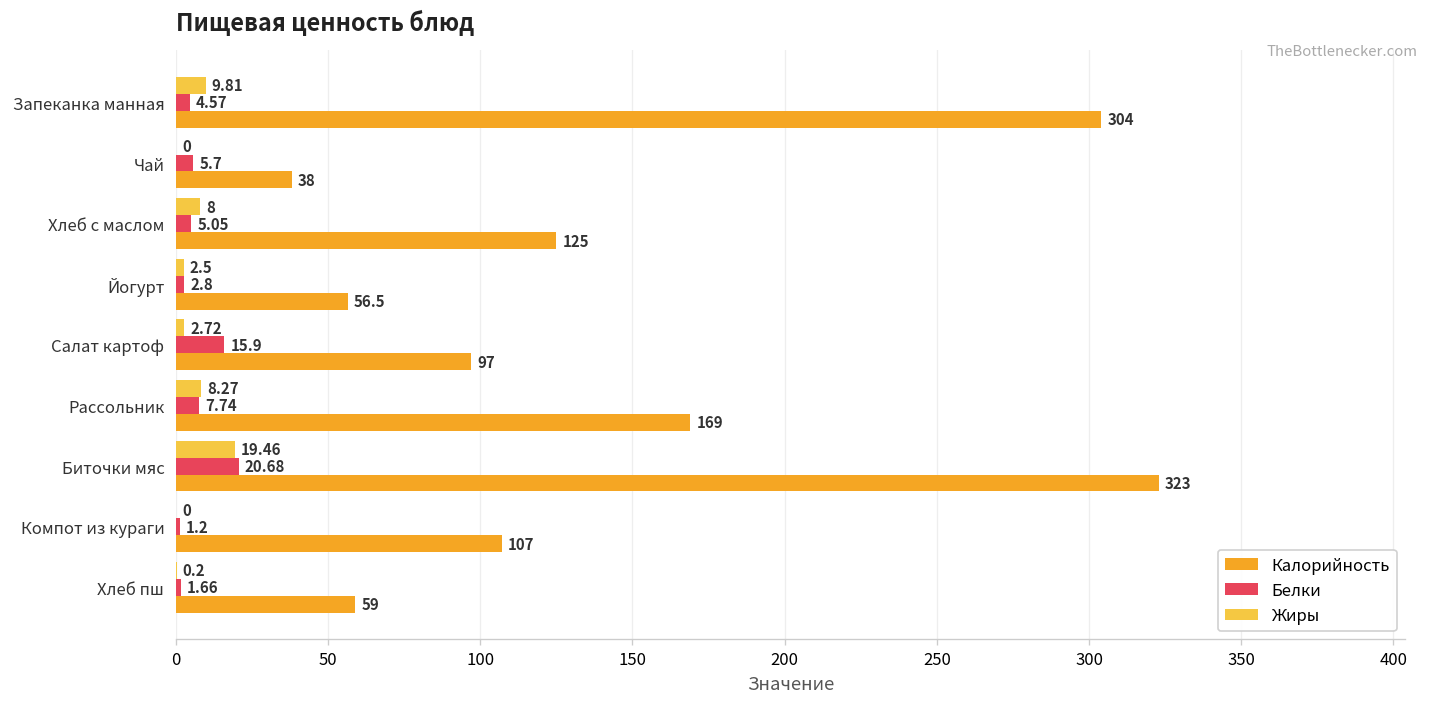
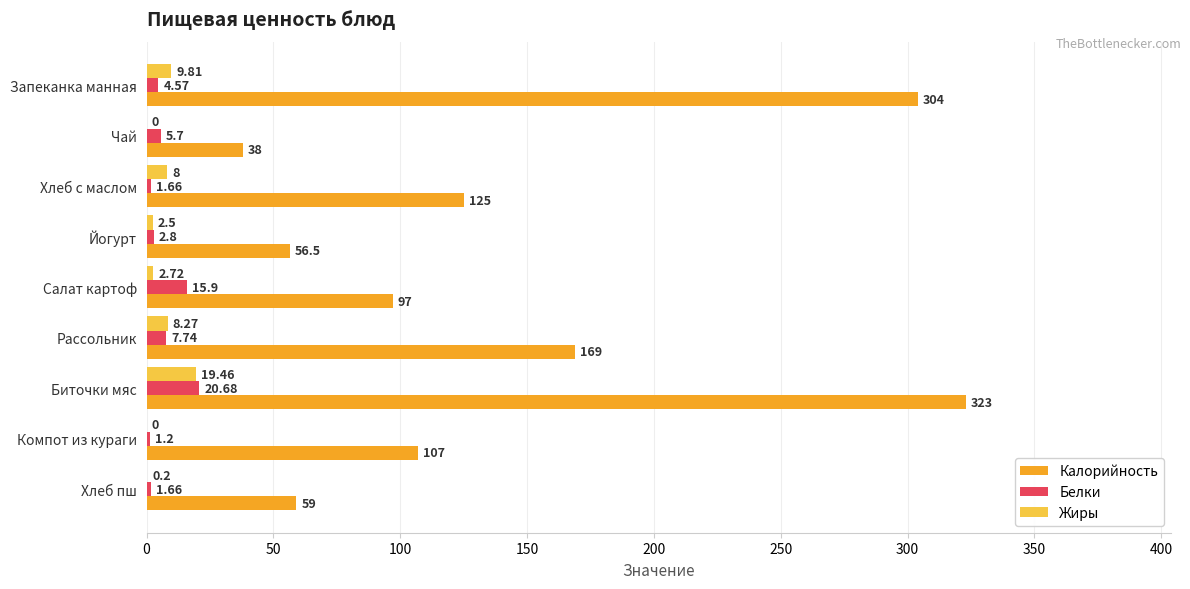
  {
    "Белки": {
      "Запеканка манная": 4.57,
      "Чай": 5.7,
-     "Хлеб с маслом": 5.05,
+     "Хлеб с маслом": 1.66,
      "Йогурт": 2.8,
      "Салат картоф": 15.9,
      "Рассольник": 7.74,
      "Биточки мяс": 20.68,
      "Компот из кураги": 1.2,
      "Хлеб пш": 1.66
    }
  }
